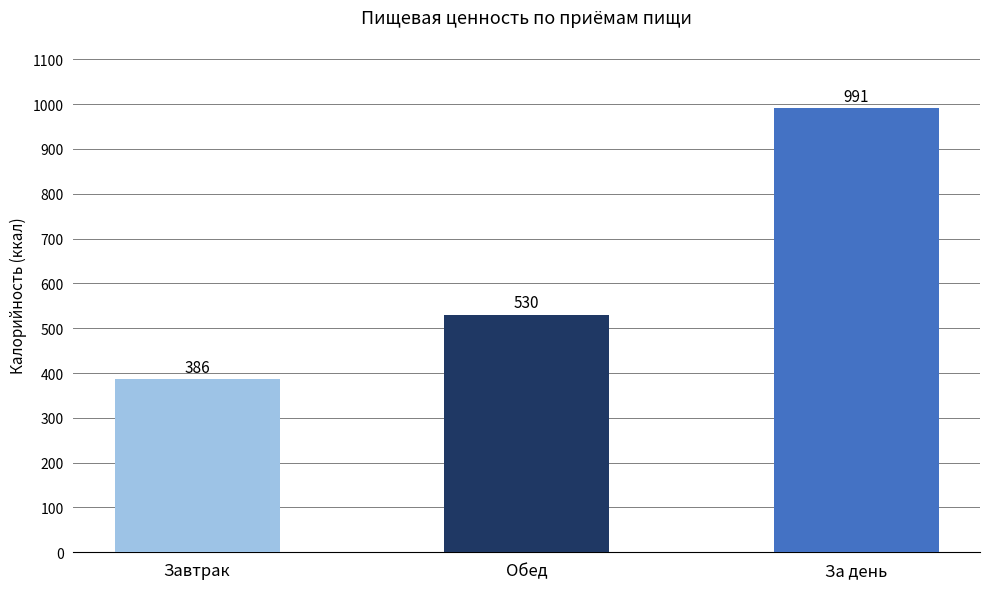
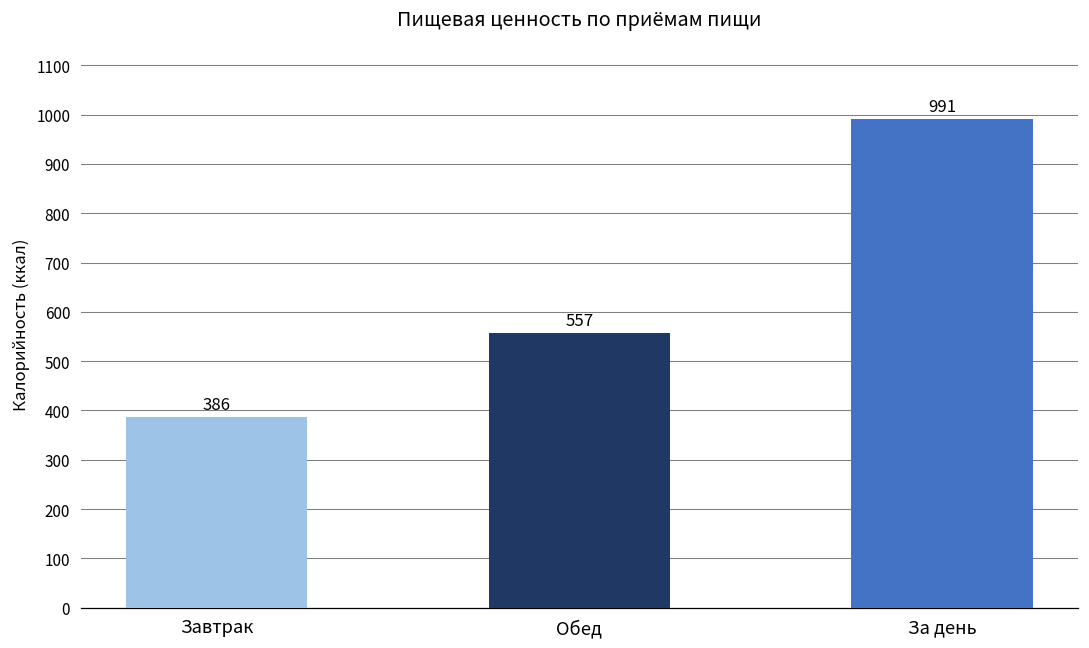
  {
    "Завтрак": 386,
-   "Обед": 530,
+   "Обед": 557,
    "За день": 991
  }
